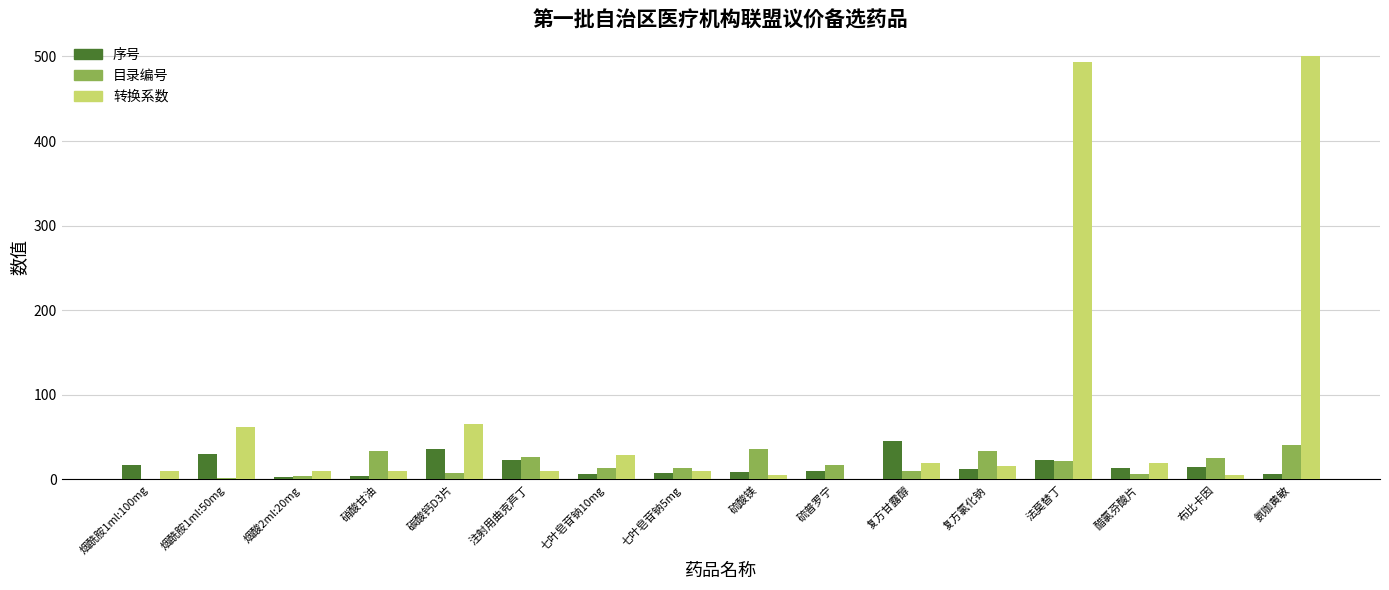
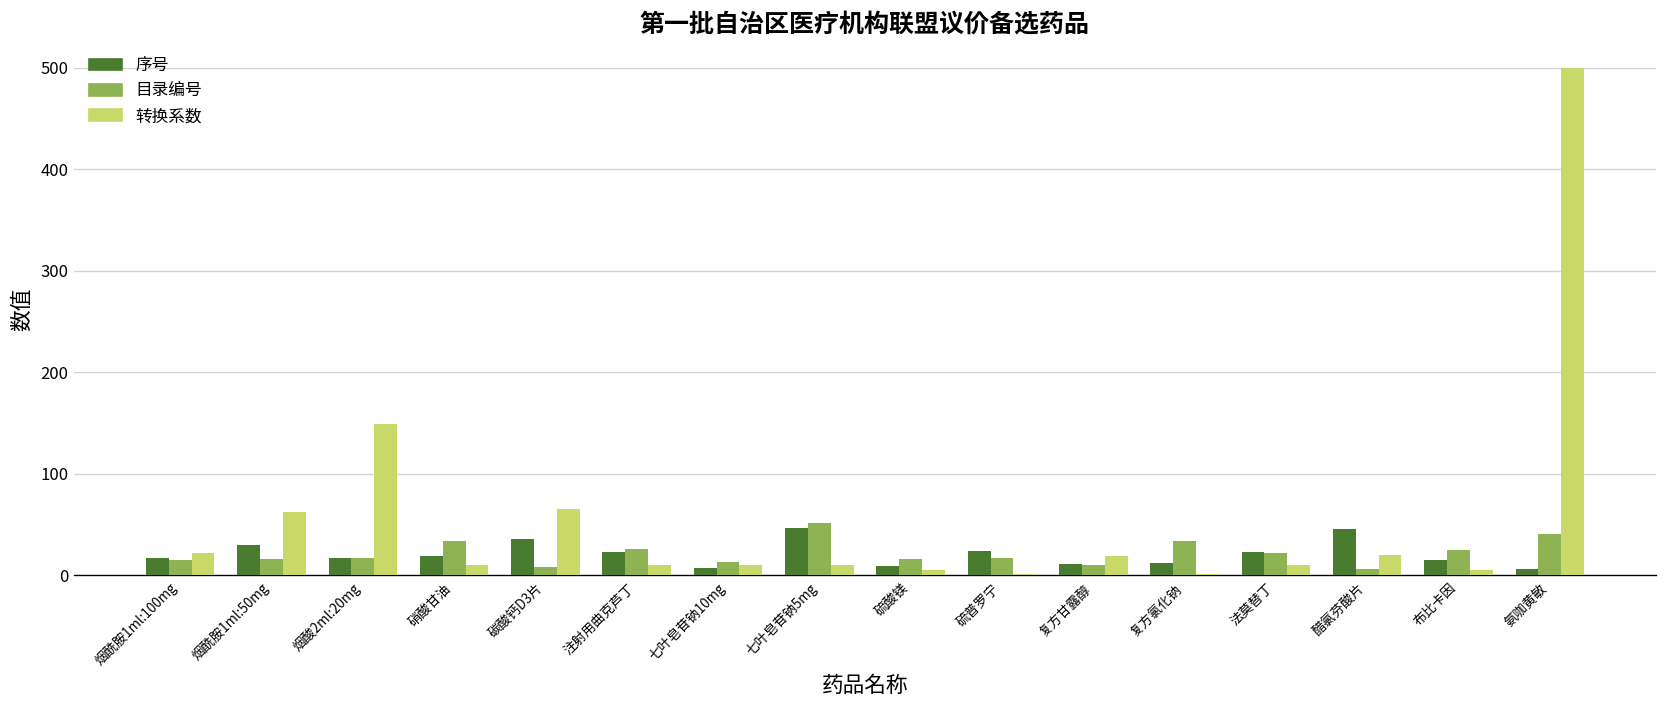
  {
    "序号": {
      "烟酰胺1ml:100mg": 20,
      "烟酰胺1ml:50mg": 30,
-     "烟酸2ml:20mg": 0,
-     "硝酸甘油": 0,
+     "烟酸2ml:20mg": 20,
+     "硝酸甘油": 20,
      "碳酸钙D3片": 40,
      "注射用曲克芦丁": 20,
      "七叶皂苷钠10mg": 10,
-     "七叶皂苷钠5mg": 10,
+     "七叶皂苷钠5mg": 50,
      "硫酸镁": 10,
-     "硫普罗宁": 10,
-     "复方甘露醇": 50,
+     "硫普罗宁": 20,
+     "复方甘露醇": 10,
      "复方氯化钠": 10,
      "法莫替丁": 20,
-     "醋氯芬酸片": 10,
+     "醋氯芬酸片": 50,
      "布比卡因": 20,
      "氨咖黄敏": 10
    },
    "目录编号": {
-     "烟酰胺1ml:100mg": 0,
-     "烟酰胺1ml:50mg": 0,
-     "烟酸2ml:20mg": 0,
+     "烟酰胺1ml:100mg": 20,
+     "烟酰胺1ml:50mg": 20,
+     "烟酸2ml:20mg": 20,
      "硝酸甘油": 30,
      "碳酸钙D3片": 10,
      "注射用曲克芦丁": 30,
      "七叶皂苷钠10mg": 10,
-     "七叶皂苷钠5mg": 10,
-     "硫酸镁": 40,
+     "七叶皂苷钠5mg": 50,
+     "硫酸镁": 20,
      "硫普罗宁": 20,
      "复方甘露醇": 10,
      "复方氯化钠": 30,
      "法莫替丁": 20,
      "醋氯芬酸片": 10,
      "布比卡因": 30,
      "氨咖黄敏": 40
    },
    "转换系数": {
-     "烟酰胺1ml:100mg": 10,
+     "烟酰胺1ml:100mg": 20,
      "烟酰胺1ml:50mg": 60,
-     "烟酸2ml:20mg": 10,
+     "烟酸2ml:20mg": 150,
      "硝酸甘油": 10,
      "碳酸钙D3片": 70,
      "注射用曲克芦丁": 10,
-     "七叶皂苷钠10mg": 30,
+     "七叶皂苷钠10mg": 10,
      "七叶皂苷钠5mg": 10,
      "硫酸镁": 10,
      "复方甘露醇": 20,
-     "复方氯化钠": 20,
-     "法莫替丁": 490,
+     "复方氯化钠": 0,
+     "法莫替丁": 10,
      "醋氯芬酸片": 20,
      "布比卡因": 10,
      "氨咖黄敏": 500
    }
  }
